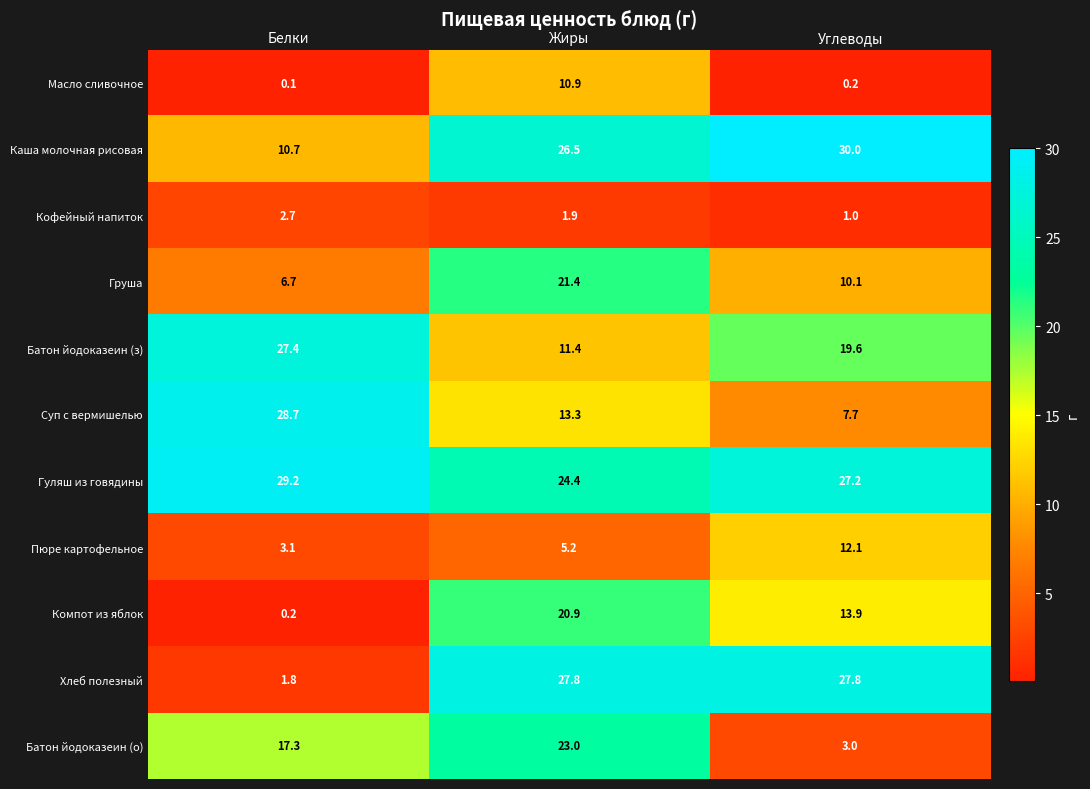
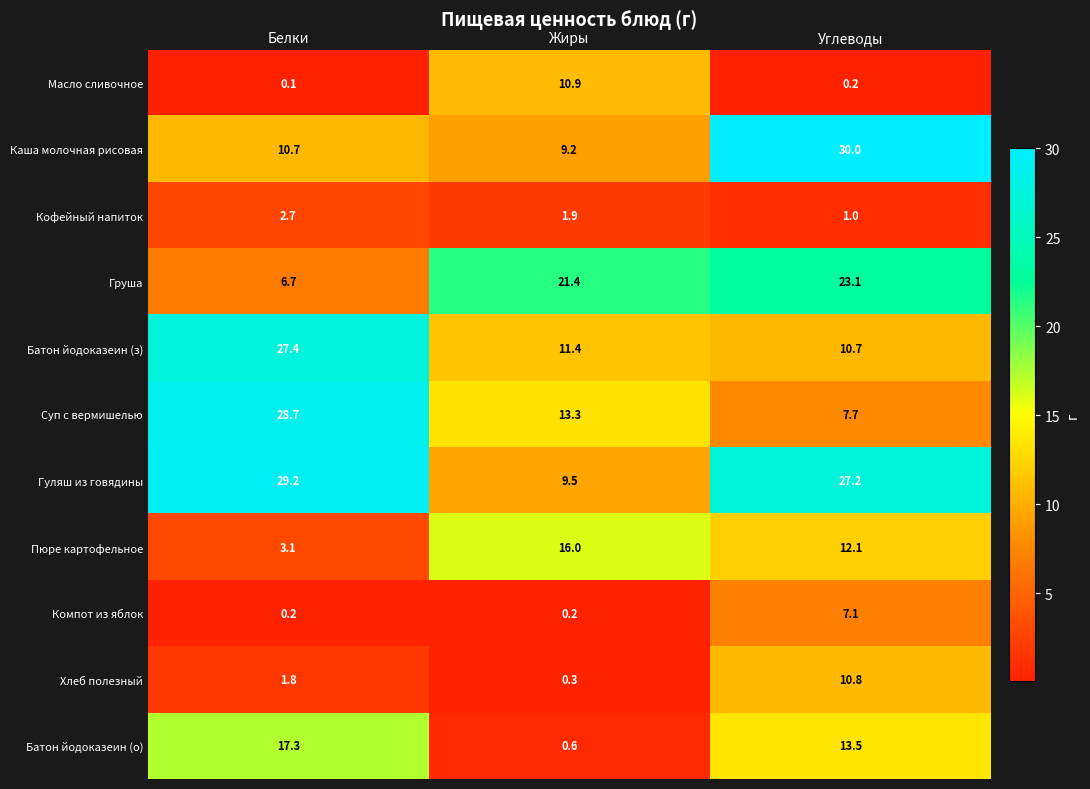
  {
    "Масло сливочное": {
      "Белки": 0.1,
      "Жиры": 10.9,
      "Углеводы": 0.2
    },
    "Каша молочная рисовая": {
      "Белки": 10.7,
-     "Жиры": 26.5,
+     "Жиры": 9.2,
      "Углеводы": 30.0
    },
    "Кофейный напиток": {
      "Белки": 2.7,
      "Жиры": 1.9,
      "Углеводы": 1.0
    },
    "Груша": {
      "Белки": 6.7,
      "Жиры": 21.4,
-     "Углеводы": 10.1
+     "Углеводы": 23.1
    },
    "Батон йодоказеин (з)": {
      "Белки": 27.4,
      "Жиры": 11.4,
-     "Углеводы": 19.6
+     "Углеводы": 10.7
    },
    "Суп с вермишелью": {
      "Белки": 28.7,
      "Жиры": 13.3,
      "Углеводы": 7.7
    },
    "Гуляш из говядины": {
      "Белки": 29.2,
-     "Жиры": 24.4,
+     "Жиры": 9.5,
      "Углеводы": 27.2
    },
    "Пюре картофельное": {
      "Белки": 3.1,
-     "Жиры": 5.2,
+     "Жиры": 16.0,
      "Углеводы": 12.1
    },
    "Компот из яблок": {
      "Белки": 0.2,
-     "Жиры": 20.9,
-     "Углеводы": 13.9
+     "Жиры": 0.2,
+     "Углеводы": 7.1
    },
    "Хлеб полезный": {
      "Белки": 1.8,
-     "Жиры": 27.8,
-     "Углеводы": 27.8
+     "Жиры": 0.3,
+     "Углеводы": 10.8
    },
    "Батон йодоказеин (о)": {
      "Белки": 17.3,
-     "Жиры": 23.0,
-     "Углеводы": 3.0
+     "Жиры": 0.6,
+     "Углеводы": 13.5
    }
  }
